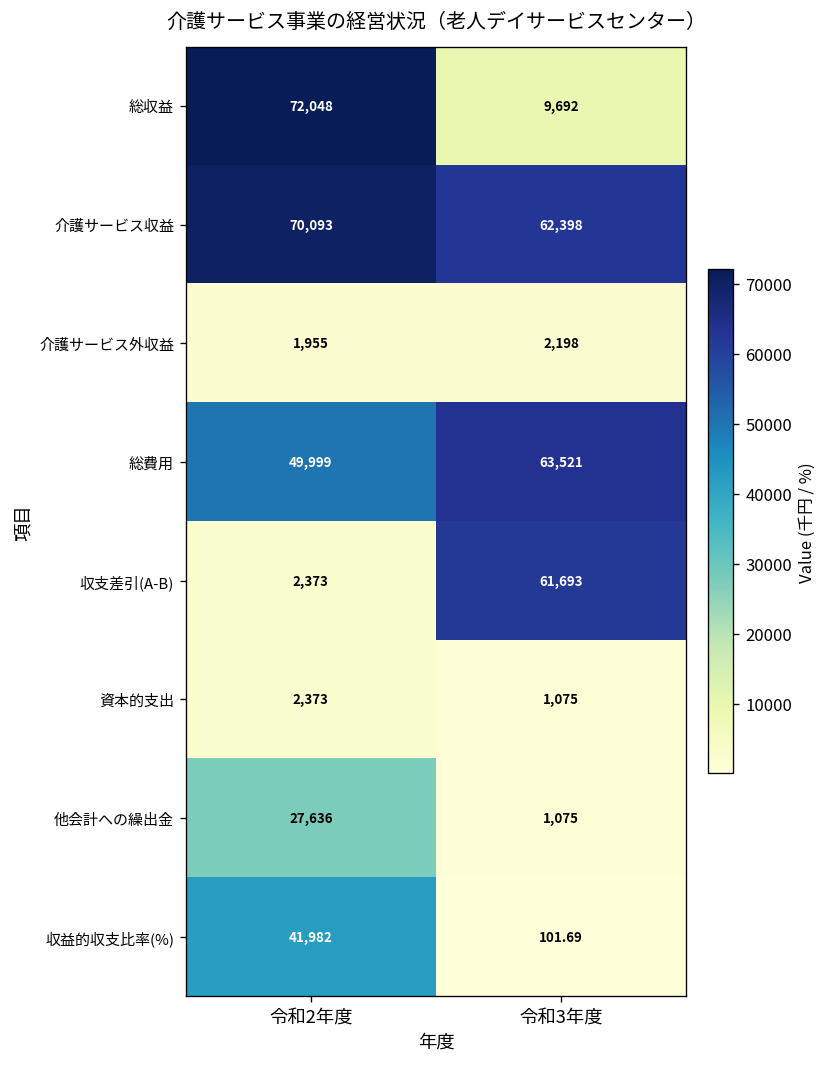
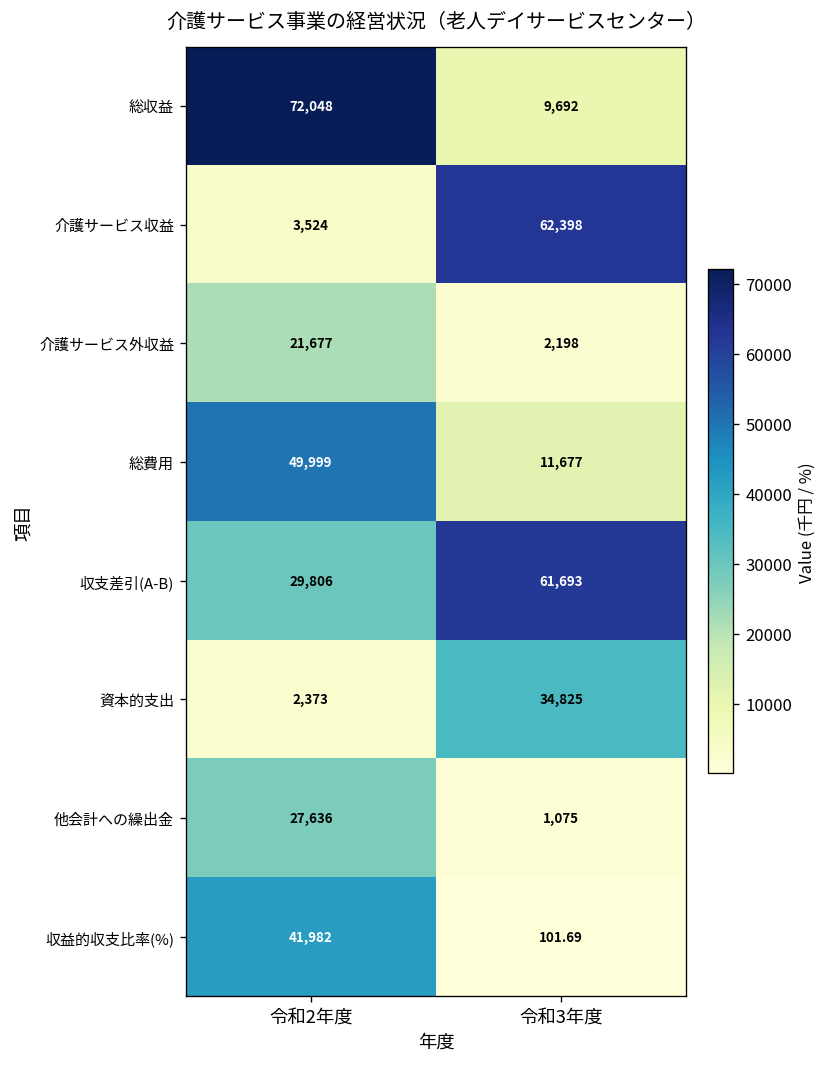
  {
    "総収益": {
      "令和2年度": "72,048",
      "令和3年度": "9,692"
    },
    "介護サービス収益": {
-     "令和2年度": "70,093",
+     "令和2年度": "3,524",
      "令和3年度": "62,398"
    },
    "介護サービス外収益": {
-     "令和2年度": "1,955",
+     "令和2年度": "21,677",
      "令和3年度": "2,198"
    },
    "総費用": {
      "令和2年度": "49,999",
-     "令和3年度": "63,521"
+     "令和3年度": "11,677"
    },
    "収支差引(A-B)": {
-     "令和2年度": "2,373",
+     "令和2年度": "29,806",
      "令和3年度": "61,693"
    },
    "資本的支出": {
      "令和2年度": "2,373",
-     "令和3年度": "1,075"
+     "令和3年度": "34,825"
    },
    "他会計への繰出金": {
      "令和2年度": "27,636",
      "令和3年度": "1,075"
    },
    "収益的収支比率(%)": {
      "令和2年度": "41,982",
      "令和3年度": "101.69"
    }
  }
